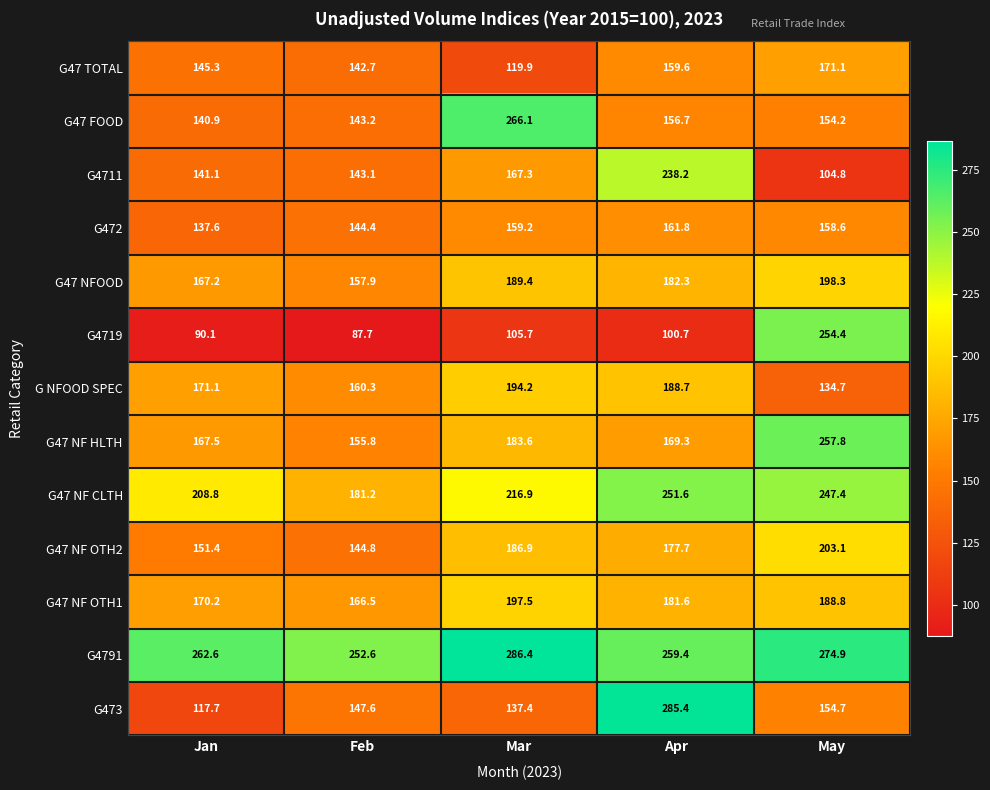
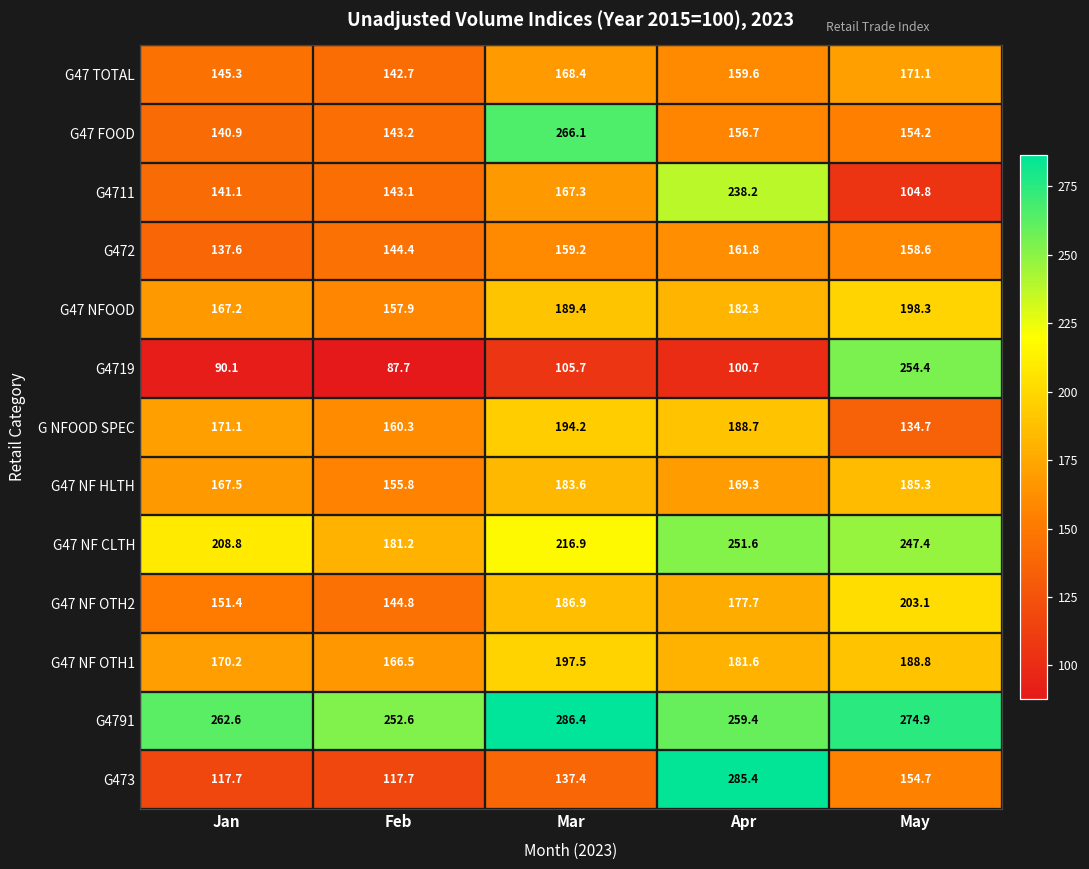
  {
    "G47 TOTAL": {
      "Jan": 145.3,
      "Feb": 142.7,
-     "Mar": 119.9,
+     "Mar": 168.4,
      "Apr": 159.6,
      "May": 171.1
    },
    "G47 FOOD": {
      "Jan": 140.9,
      "Feb": 143.2,
      "Mar": 266.1,
      "Apr": 156.7,
      "May": 154.2
    },
    "G4711": {
      "Jan": 141.1,
      "Feb": 143.1,
      "Mar": 167.3,
      "Apr": 238.2,
      "May": 104.8
    },
    "G472": {
      "Jan": 137.6,
      "Feb": 144.4,
      "Mar": 159.2,
      "Apr": 161.8,
      "May": 158.6
    },
    "G47 NFOOD": {
      "Jan": 167.2,
      "Feb": 157.9,
      "Mar": 189.4,
      "Apr": 182.3,
      "May": 198.3
    },
    "G4719": {
      "Jan": 90.1,
      "Feb": 87.7,
      "Mar": 105.7,
      "Apr": 100.7,
      "May": 254.4
    },
    "G NFOOD SPEC": {
      "Jan": 171.1,
      "Feb": 160.3,
      "Mar": 194.2,
      "Apr": 188.7,
      "May": 134.7
    },
    "G47 NF HLTH": {
      "Jan": 167.5,
      "Feb": 155.8,
      "Mar": 183.6,
      "Apr": 169.3,
-     "May": 257.8
+     "May": 185.3
    },
    "G47 NF CLTH": {
      "Jan": 208.8,
      "Feb": 181.2,
      "Mar": 216.9,
      "Apr": 251.6,
      "May": 247.4
    },
    "G47 NF OTH2": {
      "Jan": 151.4,
      "Feb": 144.8,
      "Mar": 186.9,
      "Apr": 177.7,
      "May": 203.1
    },
    "G47 NF OTH1": {
      "Jan": 170.2,
      "Feb": 166.5,
      "Mar": 197.5,
      "Apr": 181.6,
      "May": 188.8
    },
    "G4791": {
      "Jan": 262.6,
      "Feb": 252.6,
      "Mar": 286.4,
      "Apr": 259.4,
      "May": 274.9
    },
    "G473": {
      "Jan": 117.7,
-     "Feb": 147.6,
+     "Feb": 117.7,
      "Mar": 137.4,
      "Apr": 285.4,
      "May": 154.7
    }
  }
